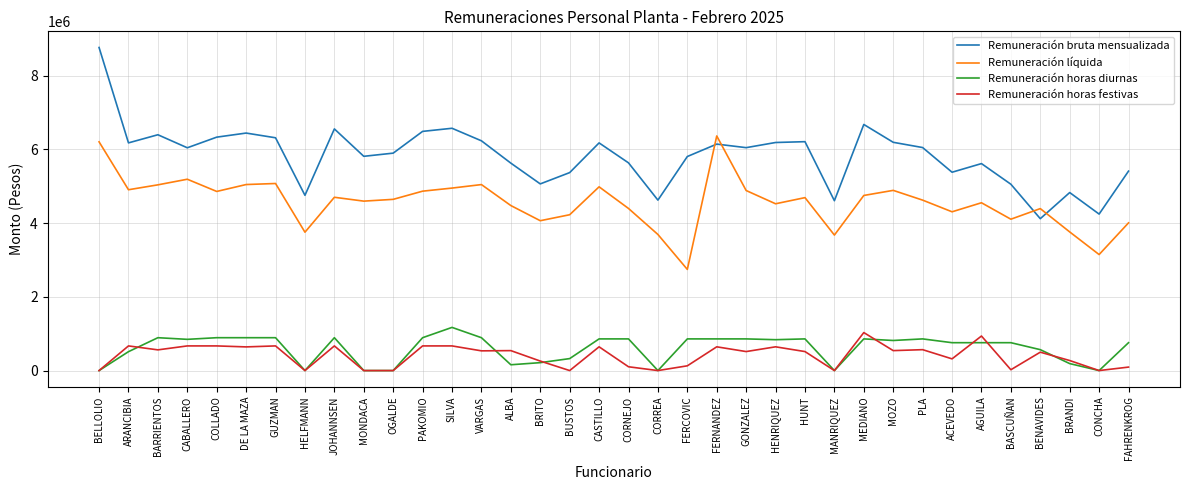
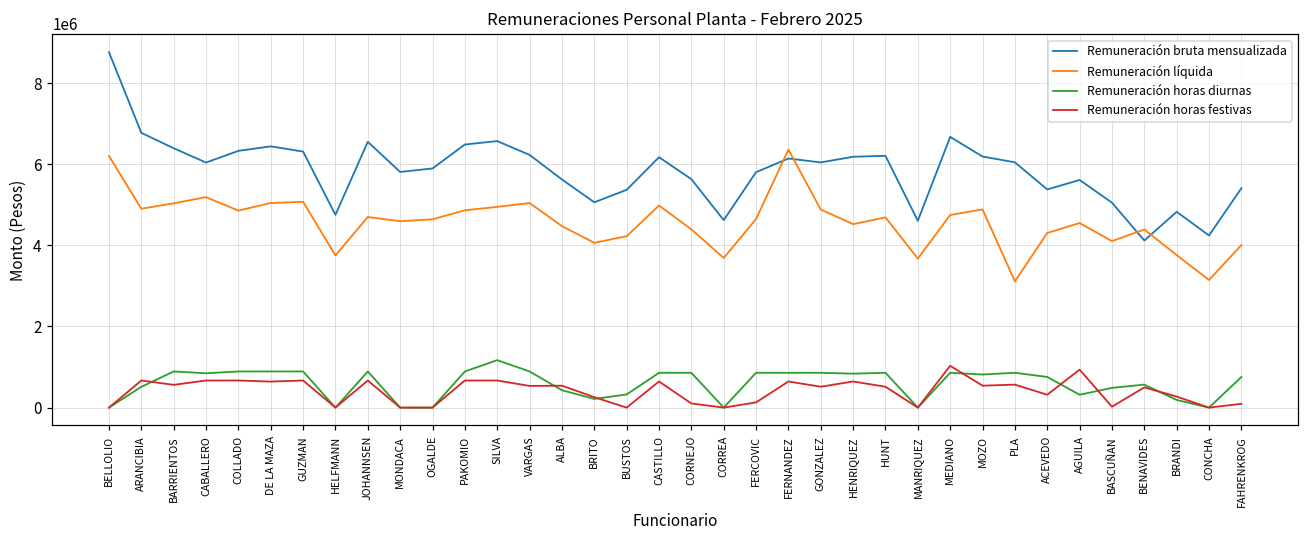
  {
    "Remuneración bruta mensualizada": {
      "BELLOLIO": 8800000,
-     "ARANCIBIA": 6200000,
+     "ARANCIBIA": 6800000,
      "BARRIENTOS": 6400000,
      "CABALLERO": 6000000,
      "COLLADO": 6300000,
      "DE LA MAZA": 6400000,
      "GUZMAN": 6300000,
      "HELFMANN": 4800000,
      "JOHANNSEN": 6600000,
      "MONDACA": 5800000,
      "OGALDE": 5900000,
      "PAKOMIO": 6500000,
      "SILVA": 6600000,
      "VARGAS": 6200000,
      "ALBA": 5600000,
      "BRITO": 5100000,
      "BUSTOS": 5400000,
      "CASTILLO": 6200000,
      "CORNEJO": 5600000,
      "CORREA": 4600000,
      "FERCOVIC": 5800000,
      "FERNANDEZ": 6100000,
      "GONZALEZ": 6000000,
      "HENRIQUEZ": 6200000,
      "HUNT": 6200000,
      "MANRIQUEZ": 4600000,
      "MEDIANO": 6700000,
      "MOZO": 6200000,
      "PLA": 6000000,
      "ACEVEDO": 5400000,
      "AGUILA": 5600000,
      "BASCUÑAN": 5100000,
      "BENAVIDES": 4100000,
      "BRANDI": 4800000,
      "CONCHA": 4200000,
      "FAHRENKROG": 5400000
    },
    "Remuneración líquida": {
      "BELLOLIO": 6200000,
      "ARANCIBIA": 4900000,
      "BARRIENTOS": 5000000,
      "CABALLERO": 5200000,
      "COLLADO": 4900000,
      "DE LA MAZA": 5000000,
      "GUZMAN": 5100000,
      "HELFMANN": 3800000,
      "JOHANNSEN": 4700000,
      "MONDACA": 4600000,
      "OGALDE": 4600000,
      "PAKOMIO": 4900000,
      "SILVA": 4900000,
      "VARGAS": 5000000,
      "ALBA": 4500000,
      "BRITO": 4100000,
      "BUSTOS": 4200000,
      "CASTILLO": 5000000,
      "CORNEJO": 4400000,
      "CORREA": 3700000,
-     "FERCOVIC": 2700000,
+     "FERCOVIC": 4600000,
      "FERNANDEZ": 6400000,
      "GONZALEZ": 4900000,
      "HENRIQUEZ": 4500000,
      "HUNT": 4700000,
      "MANRIQUEZ": 3700000,
      "MEDIANO": 4700000,
      "MOZO": 4900000,
-     "PLA": 4600000,
+     "PLA": 3100000,
      "ACEVEDO": 4300000,
      "AGUILA": 4500000,
      "BASCUÑAN": 4100000,
      "BENAVIDES": 4400000,
      "BRANDI": 3800000,
      "CONCHA": 3100000,
      "FAHRENKROG": 4000000
    },
    "Remuneración horas diurnas": {
      "ARANCIBIA": 500000,
      "BARRIENTOS": 900000,
      "CABALLERO": 800000,
      "COLLADO": 900000,
      "DE LA MAZA": 900000,
      "GUZMAN": 900000,
      "JOHANNSEN": 900000,
      "PAKOMIO": 900000,
      "SILVA": 1200000,
      "VARGAS": 900000,
-     "ALBA": 200000,
+     "ALBA": 400000,
      "BUSTOS": 300000,
      "CASTILLO": 900000,
      "CORNEJO": 900000,
      "FERCOVIC": 900000,
      "FERNANDEZ": 900000,
      "GONZALEZ": 900000,
      "HENRIQUEZ": 800000,
      "HUNT": 900000,
      "MEDIANO": 900000,
      "MOZO": 800000,
      "PLA": 900000,
      "ACEVEDO": 800000,
-     "AGUILA": 800000,
-     "BASCUÑAN": 800000,
+     "AGUILA": 300000,
+     "BASCUÑAN": 500000,
      "BRANDI": 200000,
      "FAHRENKROG": 800000
    },
    "Remuneración horas festivas": {
      "ARANCIBIA": 700000,
      "BARRIENTOS": 600000,
      "CABALLERO": 700000,
      "COLLADO": 700000,
      "DE LA MAZA": 600000,
      "GUZMAN": 700000,
      "JOHANNSEN": 700000,
      "PAKOMIO": 700000,
      "SILVA": 700000,
      "VARGAS": 500000,
      "ALBA": 500000,
      "BUSTOS": 0,
      "CASTILLO": 600000,
      "CORNEJO": 100000,
      "FERCOVIC": 100000,
      "FERNANDEZ": 600000,
      "GONZALEZ": 500000,
      "HENRIQUEZ": 600000,
      "HUNT": 500000,
      "MEDIANO": 1000000,
      "MOZO": 500000,
      "PLA": 600000,
      "ACEVEDO": 300000,
      "AGUILA": 900000,
      "BASCUÑAN": 0,
      "BRANDI": 300000,
      "FAHRENKROG": 100000
    }
  }
